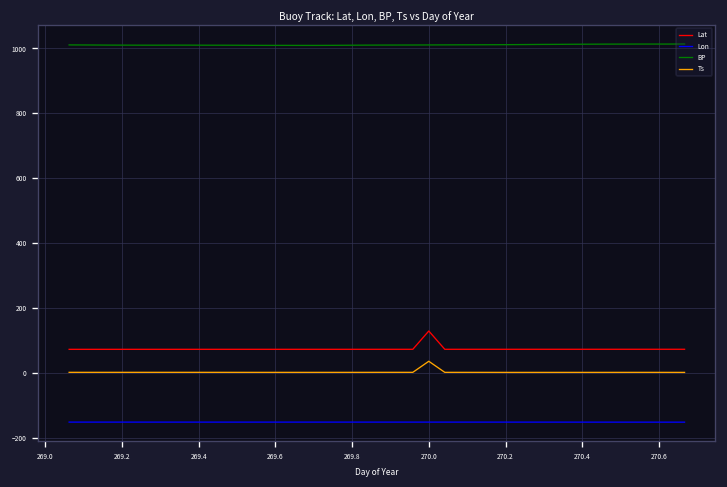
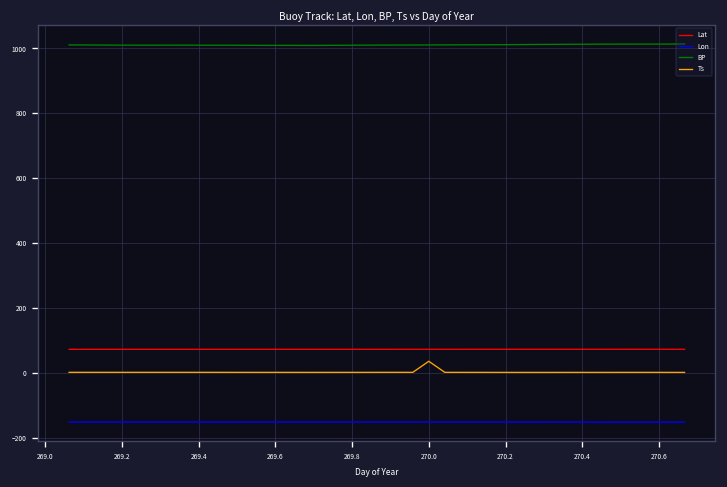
  {
    "Lat": {
-     "270.0": 130
+     "270.0": 70
    },
    "Lon": {
      "270.0": -150
    },
    "BP": {
      "270.0": 1010
    },
    "Ts": {
      "270.0": 40
    }
  }
